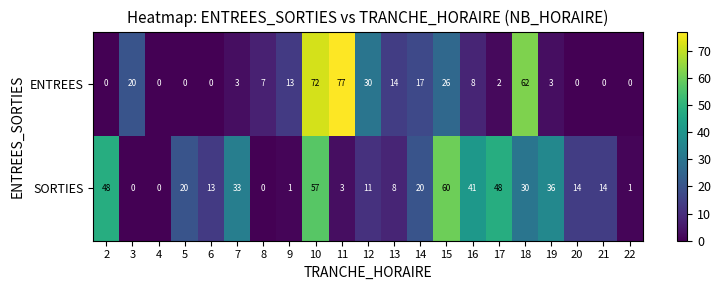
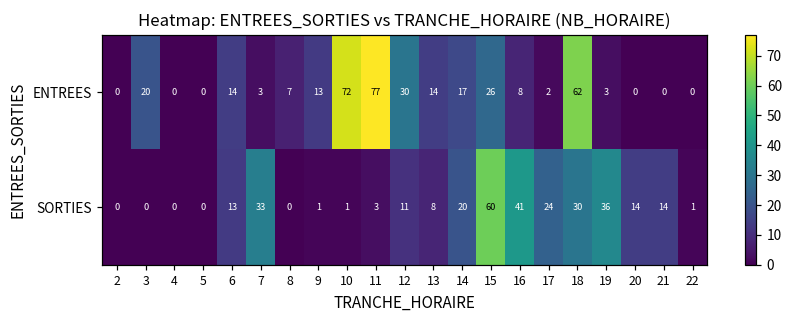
  {
    "ENTREES": {
      "2": 0,
      "3": 20,
      "4": 0,
      "5": 0,
-     "6": 0,
+     "6": 14,
      "7": 3,
      "8": 7,
      "9": 13,
      "10": 72,
      "11": 77,
      "12": 30,
      "13": 14,
      "14": 17,
      "15": 26,
      "16": 8,
      "17": 2,
      "18": 62,
      "19": 3,
      "20": 0,
      "21": 0,
      "22": 0
    },
    "SORTIES": {
-     "2": 48,
+     "2": 0,
      "3": 0,
      "4": 0,
-     "5": 20,
+     "5": 0,
      "6": 13,
      "7": 33,
      "8": 0,
      "9": 1,
-     "10": 57,
+     "10": 1,
      "11": 3,
      "12": 11,
      "13": 8,
      "14": 20,
      "15": 60,
      "16": 41,
-     "17": 48,
+     "17": 24,
      "18": 30,
      "19": 36,
      "20": 14,
      "21": 14,
      "22": 1
    }
  }
